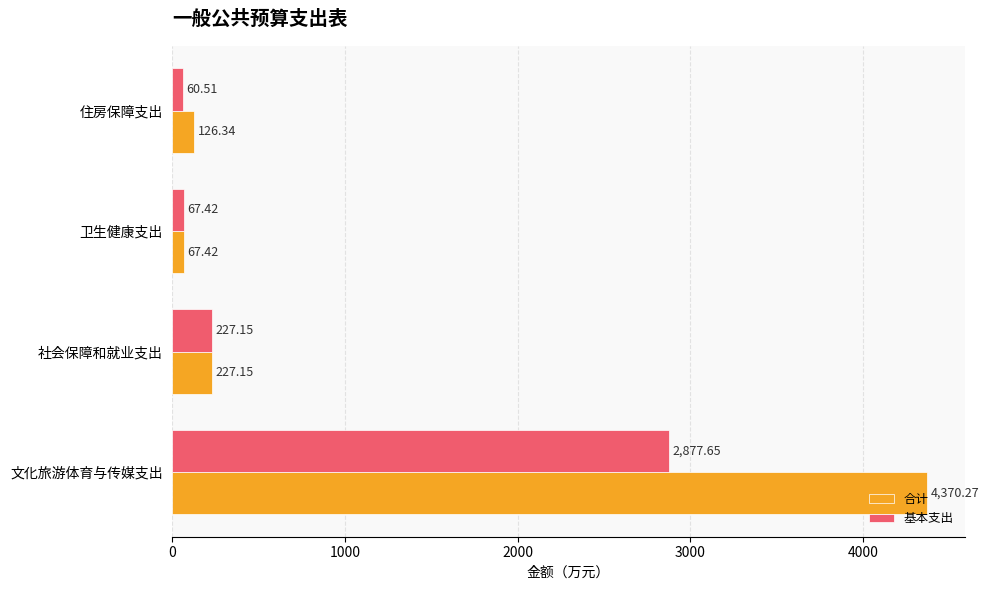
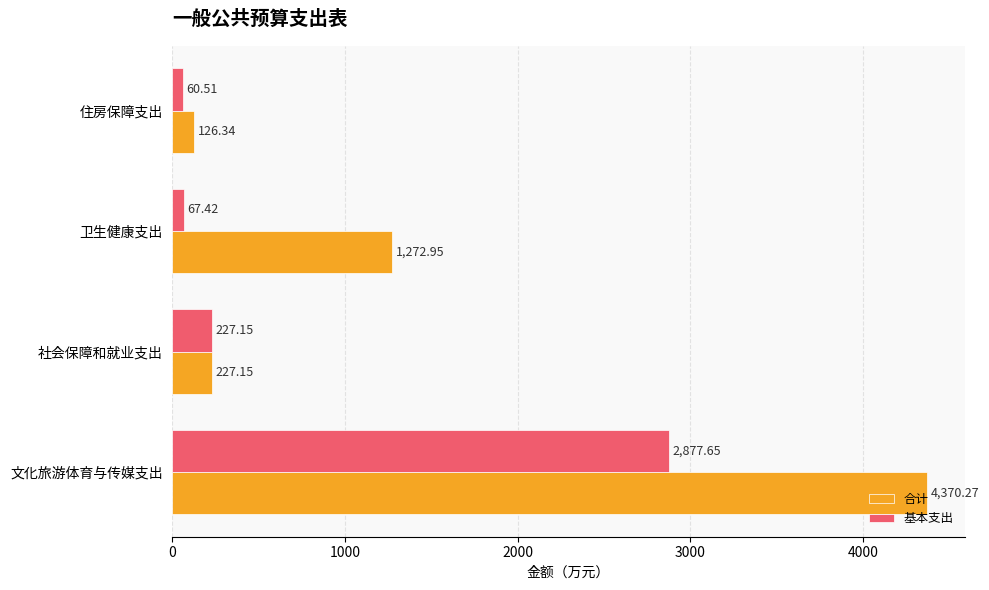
  {
    "合计": {
      "住房保障支出": "126.34",
-     "卫生健康支出": "67.42",
+     "卫生健康支出": "1,272.95",
      "社会保障和就业支出": "227.15",
      "文化旅游体育与传媒支出": "4,370.27"
    },
    "基本支出": {
      "住房保障支出": "60.51",
      "卫生健康支出": "67.42",
      "社会保障和就业支出": "227.15",
      "文化旅游体育与传媒支出": "2,877.65"
    }
  }
